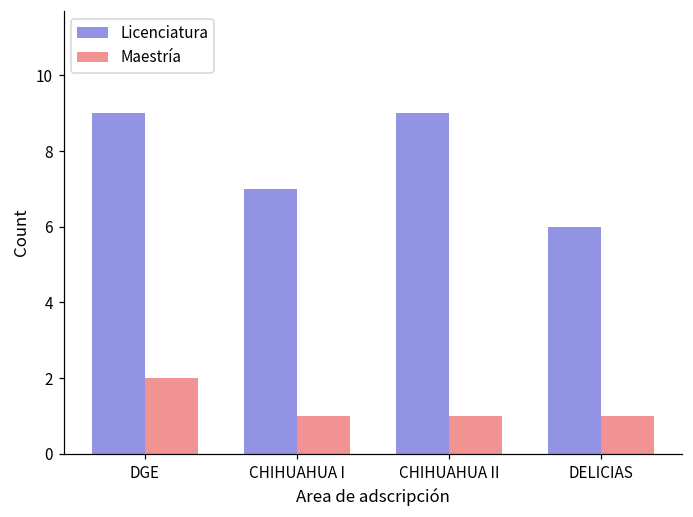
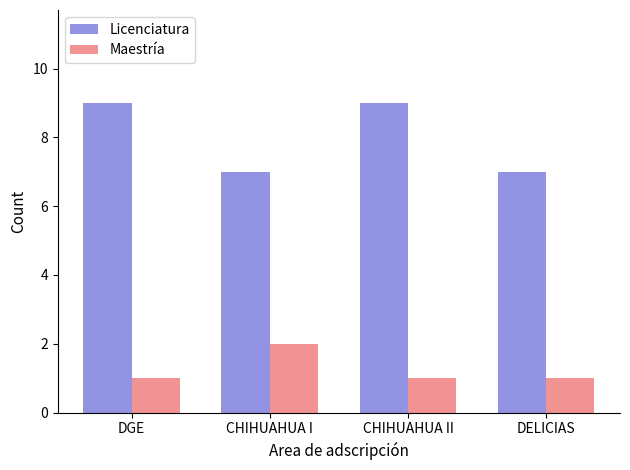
  {
    "Licenciatura": {
      "DGE": 9,
      "CHIHUAHUA I": 7,
      "CHIHUAHUA II": 9,
-     "DELICIAS": 6
+     "DELICIAS": 7
    },
    "Maestría": {
-     "DGE": 2,
-     "CHIHUAHUA I": 1,
+     "DGE": 1,
+     "CHIHUAHUA I": 2,
      "CHIHUAHUA II": 1,
      "DELICIAS": 1
    }
  }
